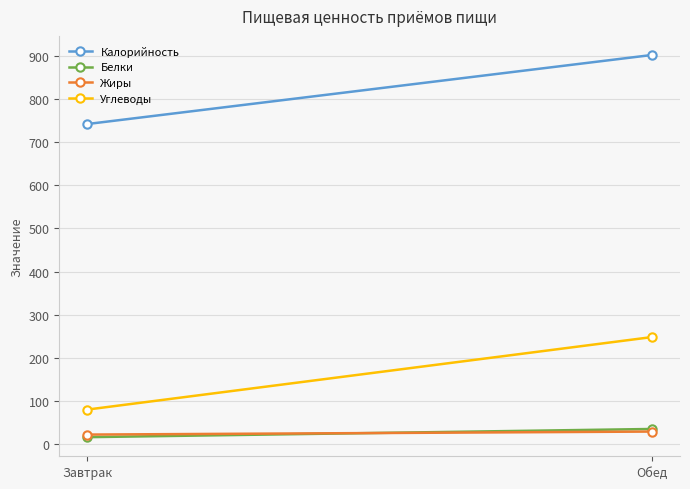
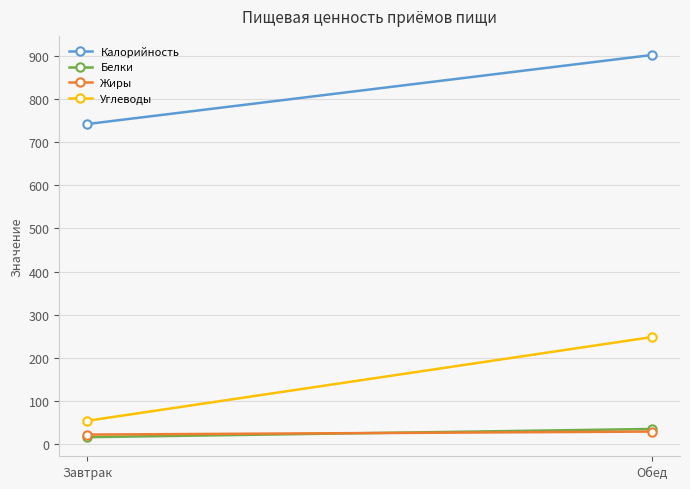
  {
    "Калорийность": {
      "Завтрак": 740,
      "Обед": 900
    },
    "Белки": {
      "Завтрак": 20,
      "Обед": 40
    },
    "Жиры": {
      "Завтрак": 20,
      "Обед": 30
    },
    "Углеводы": {
-     "Завтрак": 80,
+     "Завтрак": 50,
      "Обед": 250
    }
  }
